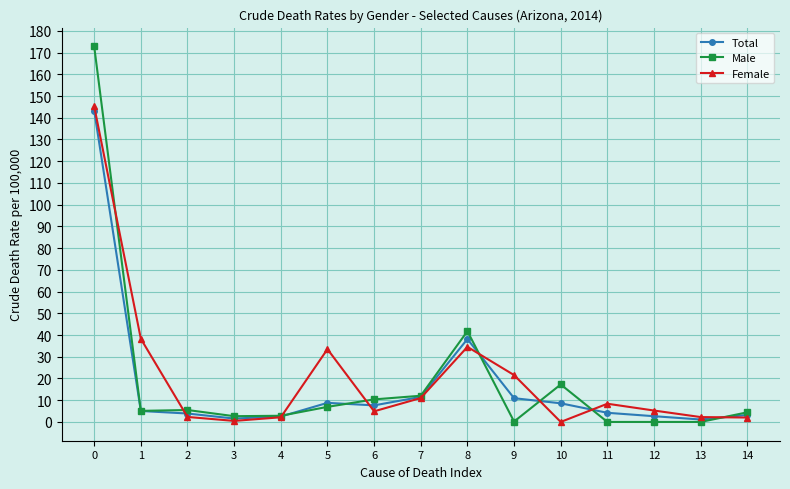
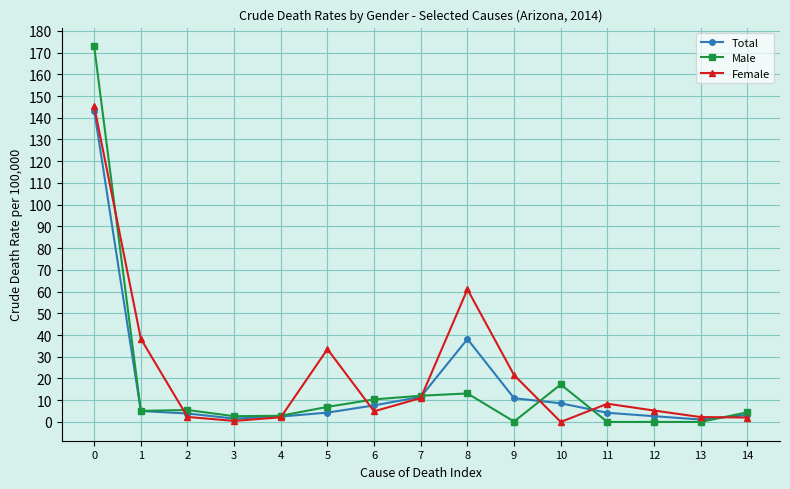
  {
    "Total": {
      "0": 143,
      "2": 4,
-     "5": 9,
+     "5": 4,
      "6": 8,
      "8": 38,
      "9": 11,
      "10": 9,
      "11": 4,
      "12": 3,
      "14": 3
    },
    "Male": {
      "0": 173,
      "2": 5,
      "5": 7,
      "6": 10,
-     "8": 42,
+     "8": 13,
      "9": 0,
      "10": 17,
      "11": 0,
      "12": 0,
      "14": 4
    },
    "Female": {
      "0": 145,
      "1": 38,
      "2": 2,
      "5": 34,
      "6": 5,
-     "8": 35,
+     "8": 61,
      "9": 22,
      "10": 0,
      "11": 8,
      "12": 5,
      "14": 2
    }
  }
